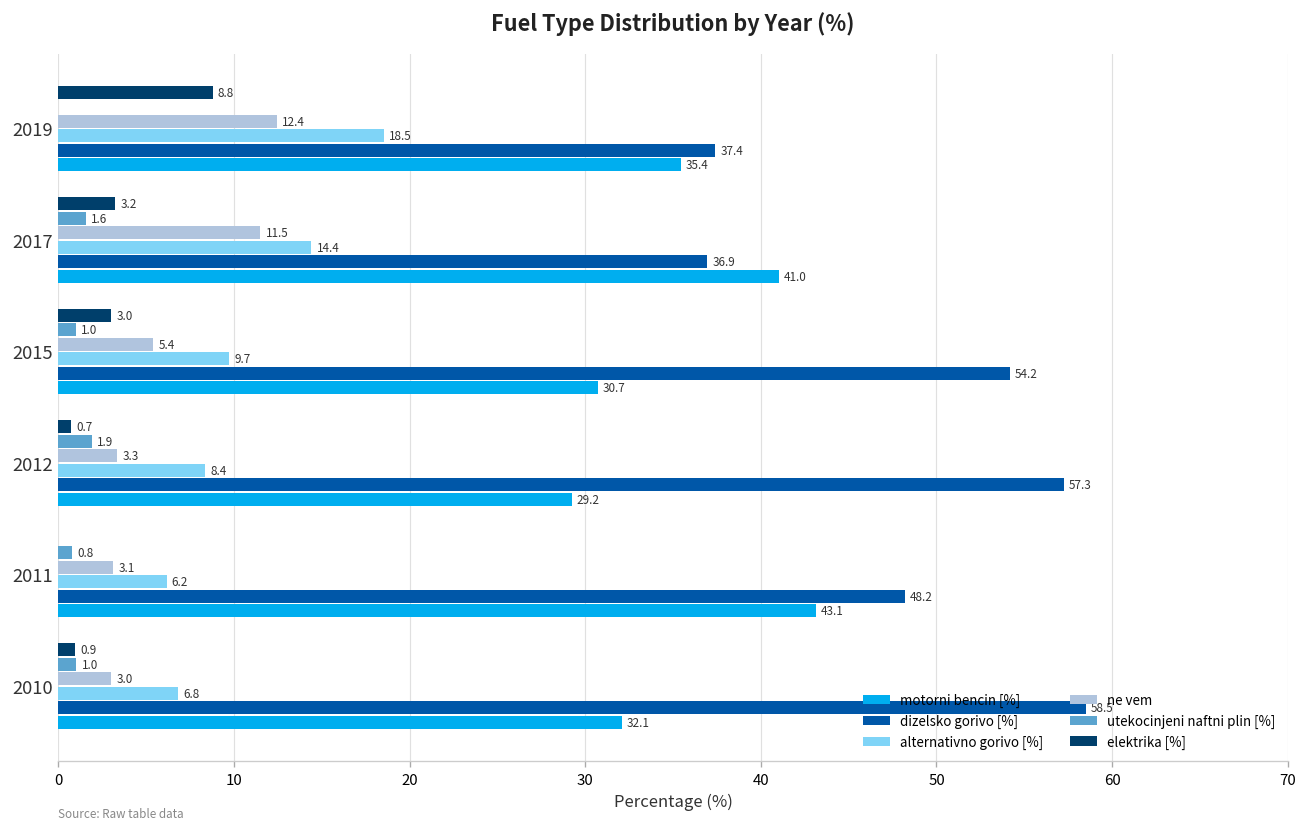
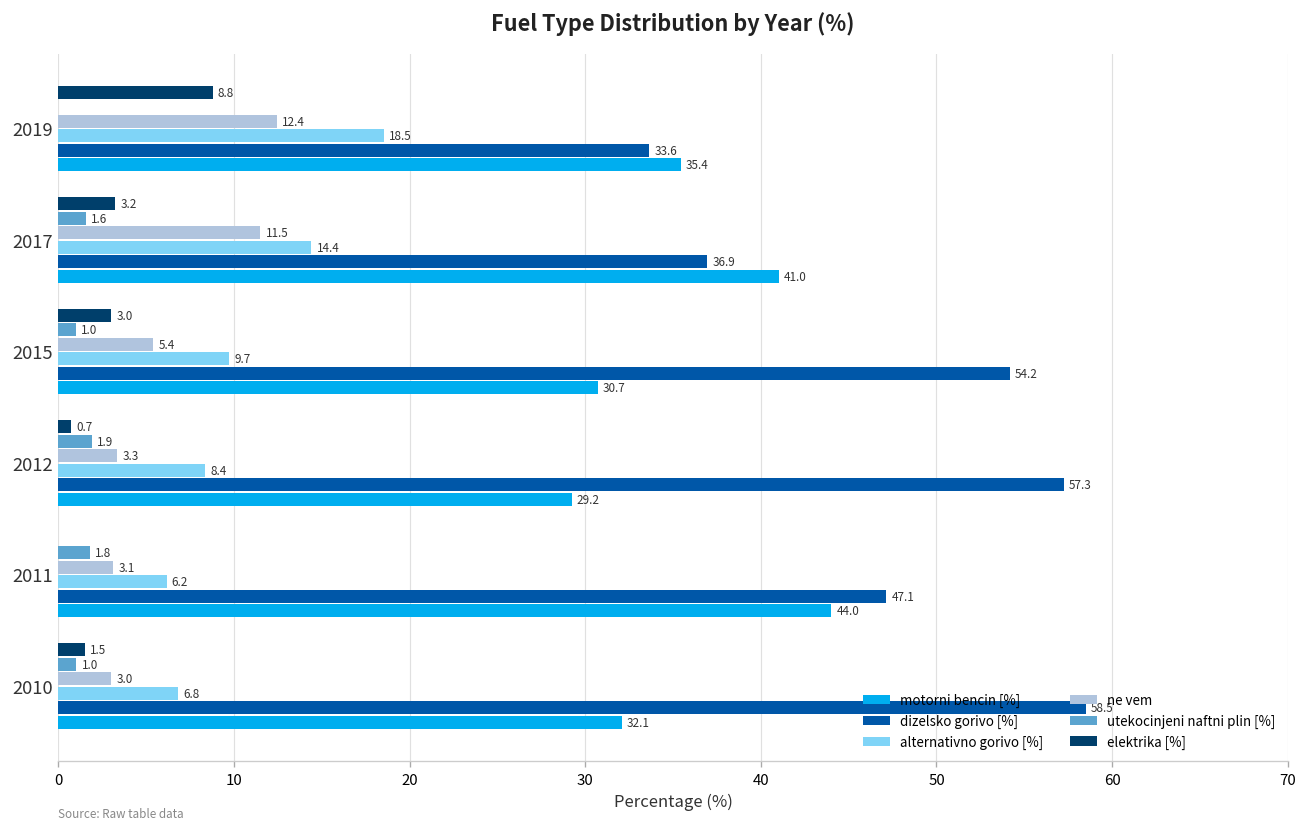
  {
    "motorni bencin [%]": {
      "2019": 35.4,
      "2017": 41.0,
      "2015": 30.7,
      "2012": 29.2,
-     "2011": 43.1,
+     "2011": 44.0,
      "2010": 32.1
    },
    "dizelsko gorivo [%]": {
-     "2019": 37.4,
+     "2019": 33.6,
      "2017": 36.9,
      "2015": 54.2,
      "2012": 57.3,
-     "2011": 48.2,
+     "2011": 47.1,
      "2010": 58.5
    },
    "utekocinjeni naftni plin [%]": {
      "2017": 1.6,
      "2015": 1.0,
      "2012": 1.9,
-     "2011": 0.8,
+     "2011": 1.8,
      "2010": 1.0
    },
    "elektrika [%]": {
      "2019": 8.8,
      "2017": 3.2,
      "2015": 3.0,
      "2012": 0.7,
-     "2010": 0.9
+     "2010": 1.5
    }
  }
